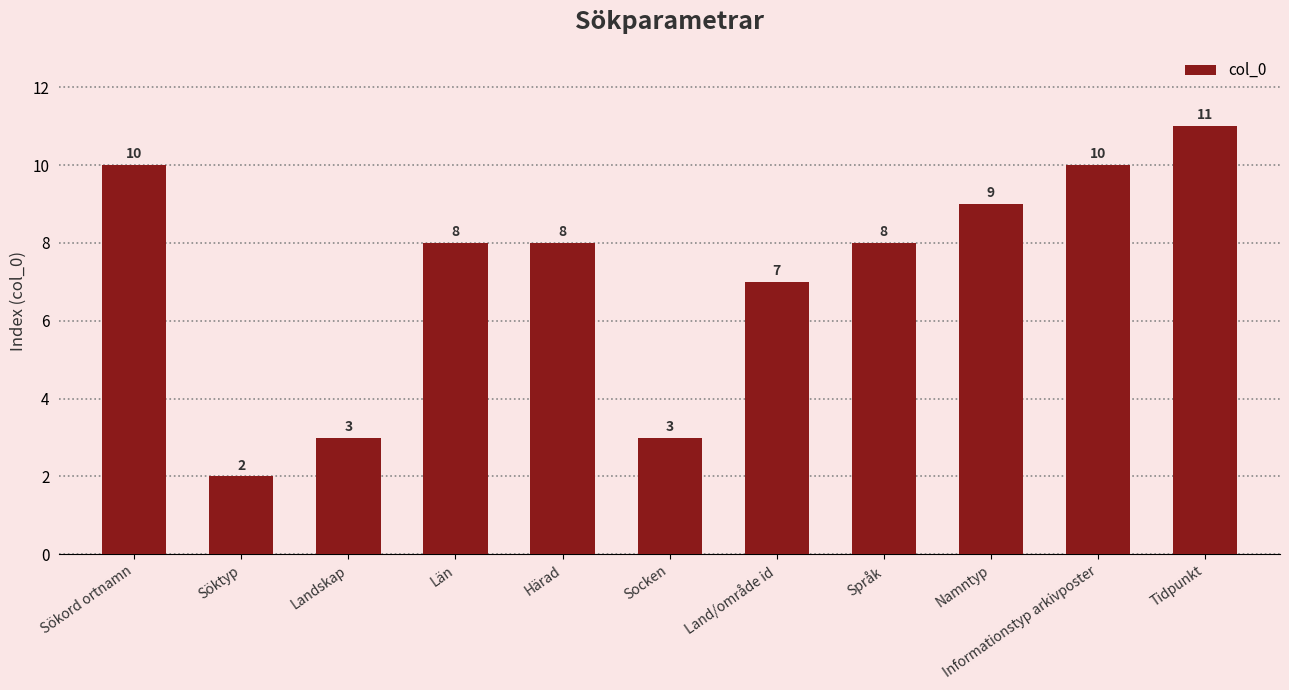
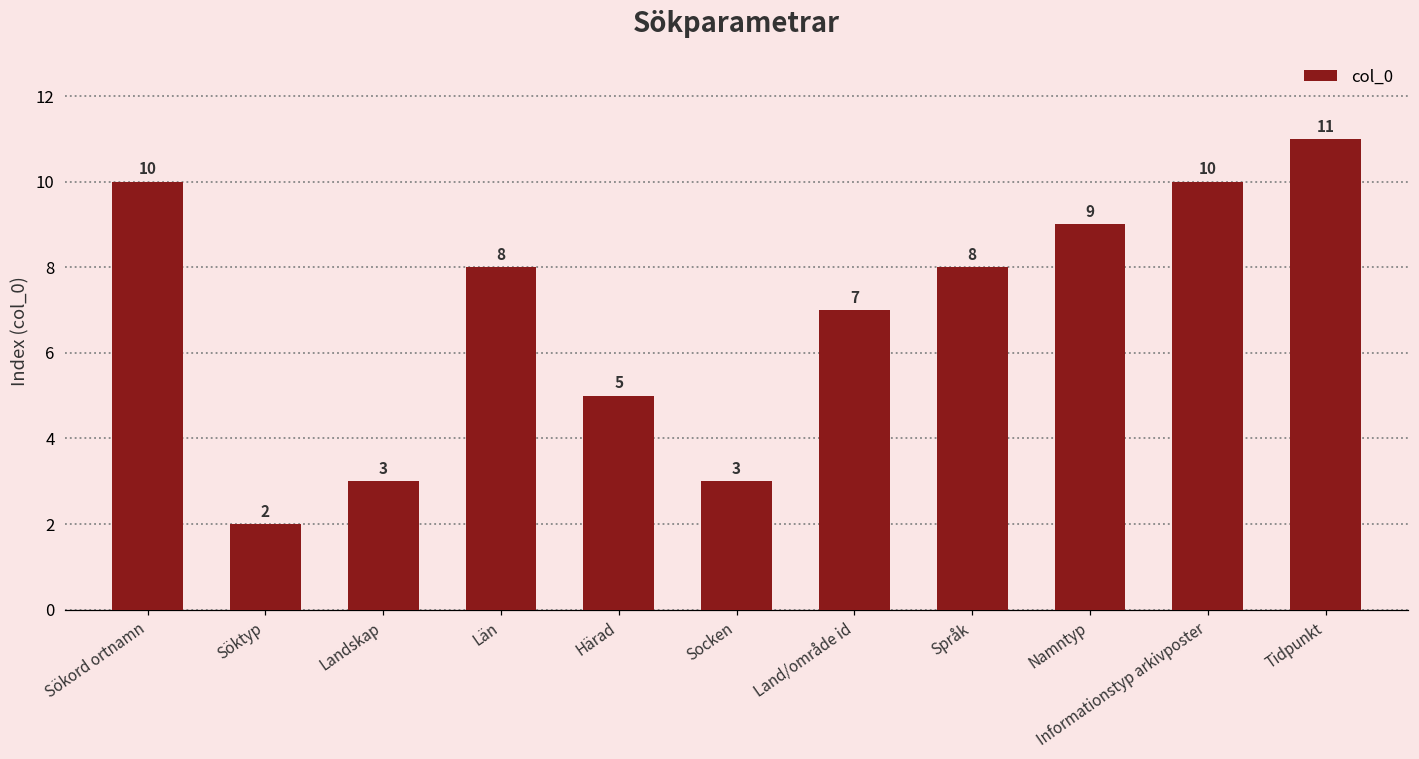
  {
    "Sökord ortnamn": 10,
    "Söktyp": 2,
    "Landskap": 3,
    "Län": 8,
-   "Härad": 8,
+   "Härad": 5,
    "Socken": 3,
    "Land/område id": 7,
    "Språk": 8,
    "Namntyp": 9,
    "Informationstyp arkivposter": 10,
    "Tidpunkt": 11
  }
